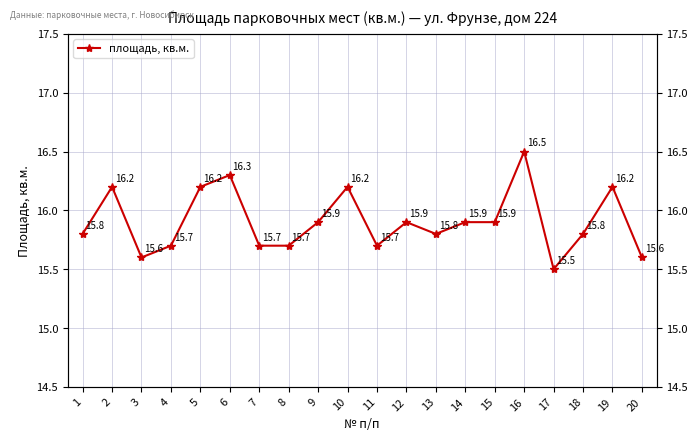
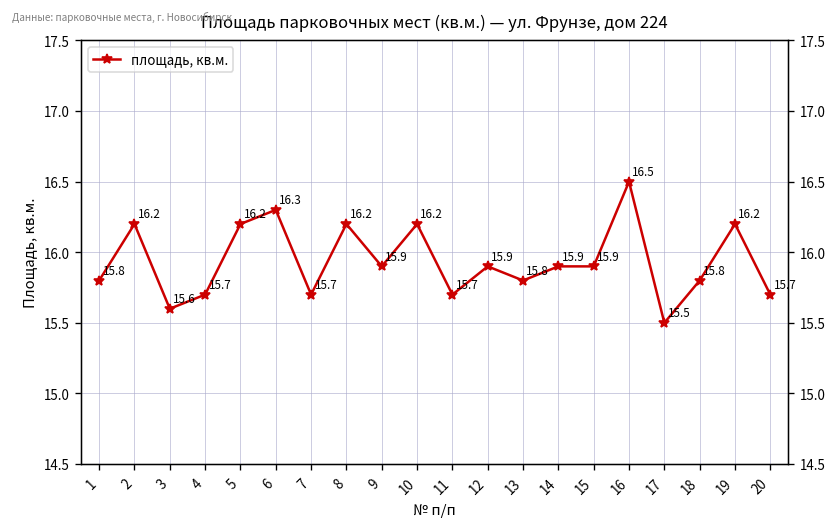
  {
    "1": 15.8,
    "2": 16.2,
    "3": 15.6,
    "4": 15.7,
    "5": 16.2,
    "6": 16.3,
    "7": 15.7,
-   "8": 15.7,
+   "8": 16.2,
    "9": 15.9,
    "10": 16.2,
    "11": 15.7,
    "12": 15.9,
    "13": 15.8,
    "14": 15.9,
    "15": 15.9,
    "16": 16.5,
    "17": 15.5,
    "18": 15.8,
    "19": 16.2,
-   "20": 15.6
+   "20": 15.7
  }
